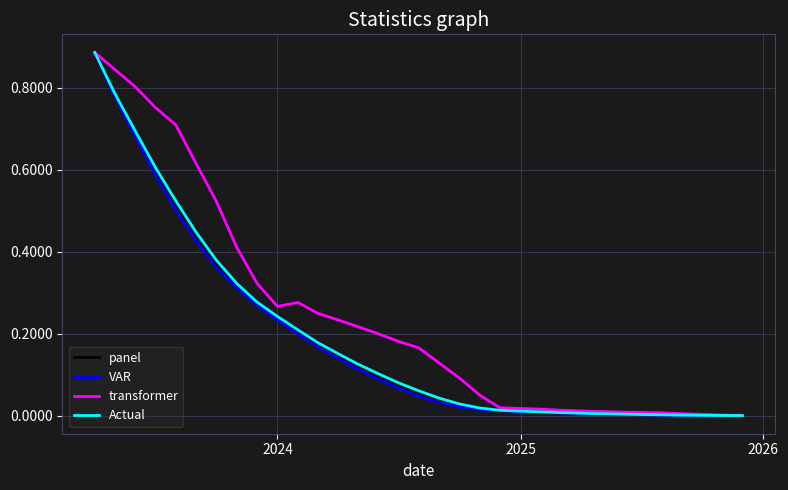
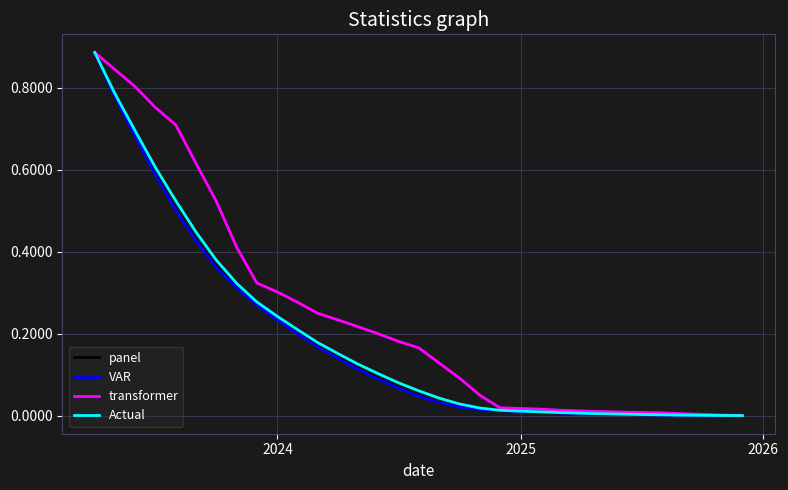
  {
    "transformer": {
-     "2024": 0.27,
+     "2024": 0.30,
      "2025": 0.02
    },
    "Actual": {
      "2024": 0.24
    }
  }
